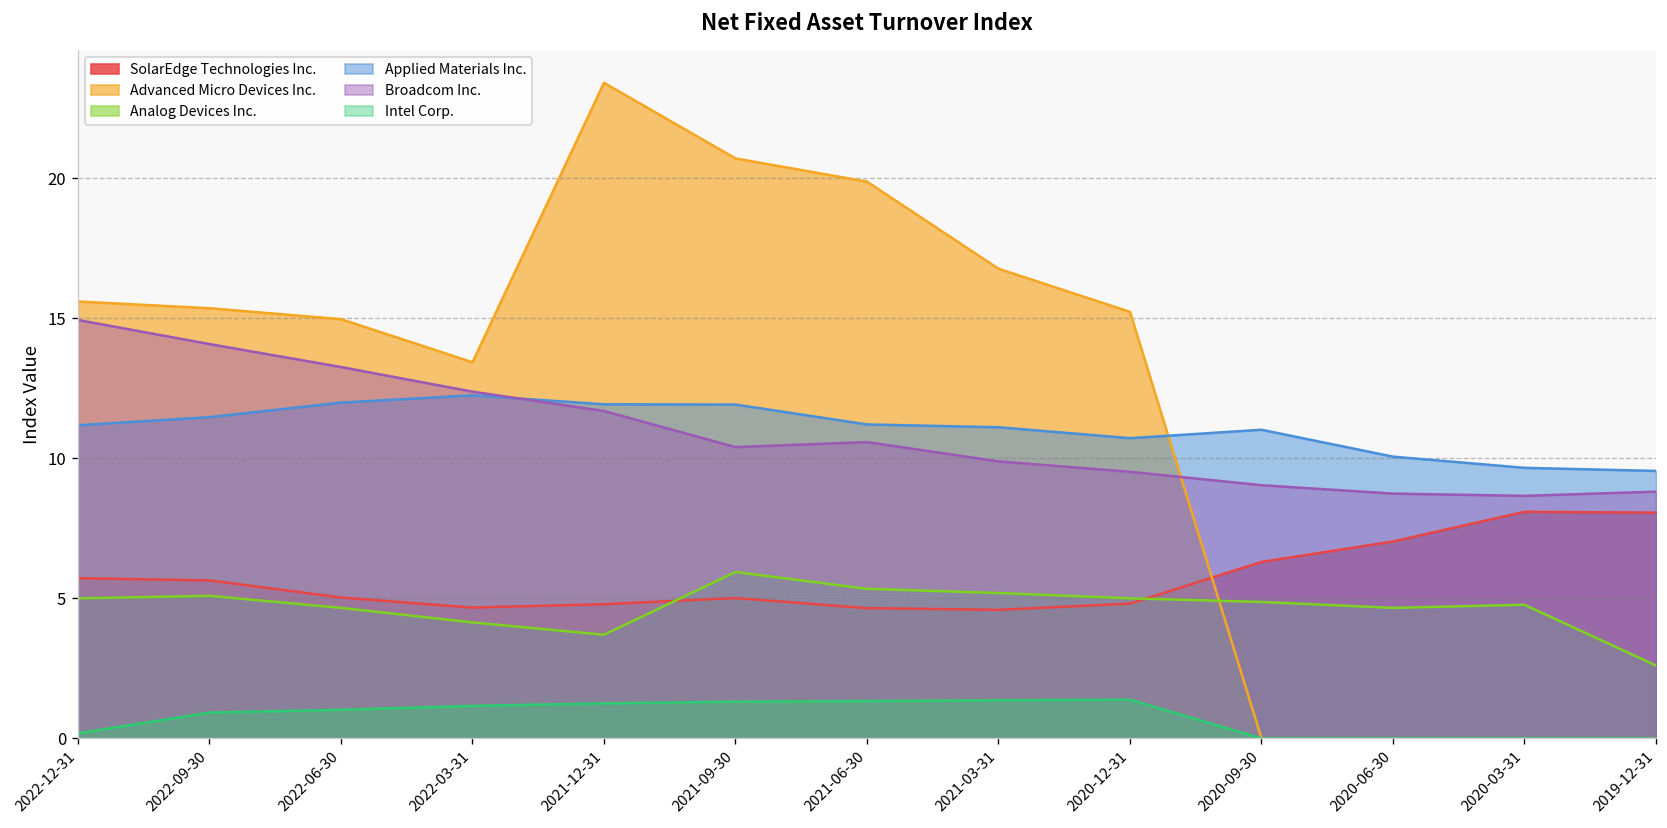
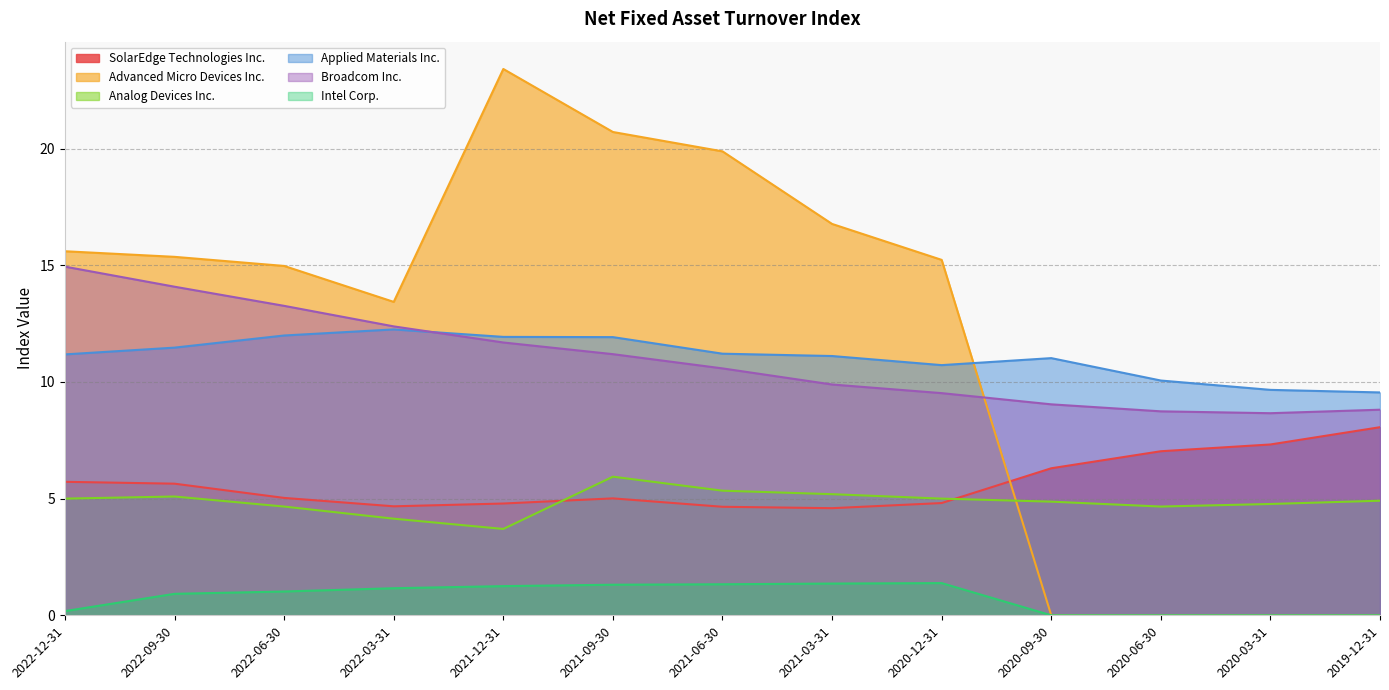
  {
    "SolarEdge Technologies Inc.": {
      "2022-12-31": 5.7,
      "2022-09-30": 5.6,
      "2022-06-30": 5.0,
      "2022-03-31": 4.7,
      "2021-12-31": 4.8,
      "2021-09-30": 5.0,
      "2021-06-30": 4.7,
      "2021-03-31": 4.6,
      "2020-12-31": 4.8,
      "2020-09-30": 6.3,
      "2020-06-30": 7.0,
-     "2020-03-31": 8.1,
+     "2020-03-31": 7.3,
      "2019-12-31": 8.1
    },
    "Advanced Micro Devices Inc.": {
      "2022-12-31": 15.6,
      "2022-09-30": 15.4,
      "2022-06-30": 15.0,
      "2022-03-31": 13.4,
      "2021-12-31": 23.4,
      "2021-09-30": 20.7,
      "2021-06-30": 19.9,
      "2021-03-31": 16.8,
      "2020-12-31": 15.2
    },
    "Analog Devices Inc.": {
      "2022-12-31": 5.0,
      "2022-09-30": 5.1,
      "2022-06-30": 4.7,
      "2022-03-31": 4.1,
      "2021-12-31": 3.7,
      "2021-09-30": 5.9,
      "2021-06-30": 5.3,
      "2021-03-31": 5.2,
      "2020-12-31": 5.0,
      "2020-09-30": 4.9,
      "2020-06-30": 4.7,
      "2020-03-31": 4.8,
-     "2019-12-31": 2.6
+     "2019-12-31": 4.9
    },
    "Applied Materials Inc.": {
      "2022-12-31": 11.2,
      "2022-09-30": 11.5,
      "2022-06-30": 12.0,
      "2022-03-31": 12.3,
      "2021-12-31": 11.9,
      "2021-09-30": 11.9,
      "2021-06-30": 11.2,
      "2021-03-31": 11.1,
      "2020-12-31": 10.7,
      "2020-09-30": 11.0,
      "2020-06-30": 10.1,
      "2020-03-31": 9.7,
      "2019-12-31": 9.6
    },
    "Broadcom Inc.": {
      "2022-12-31": 14.9,
      "2022-09-30": 14.1,
      "2022-06-30": 13.3,
      "2022-03-31": 12.4,
      "2021-12-31": 11.7,
-     "2021-09-30": 10.4,
+     "2021-09-30": 11.2,
      "2021-06-30": 10.6,
      "2021-03-31": 9.9,
      "2020-12-31": 9.5,
      "2020-09-30": 9.0,
      "2020-06-30": 8.7,
      "2020-03-31": 8.7,
      "2019-12-31": 8.8
    },
    "Intel Corp.": {
      "2022-12-31": 0.2,
      "2022-09-30": 0.9,
      "2022-06-30": 1.0,
      "2022-03-31": 1.2,
      "2021-12-31": 1.3,
      "2021-09-30": 1.3,
      "2021-06-30": 1.3,
      "2021-03-31": 1.4,
      "2020-12-31": 1.4
    }
  }
